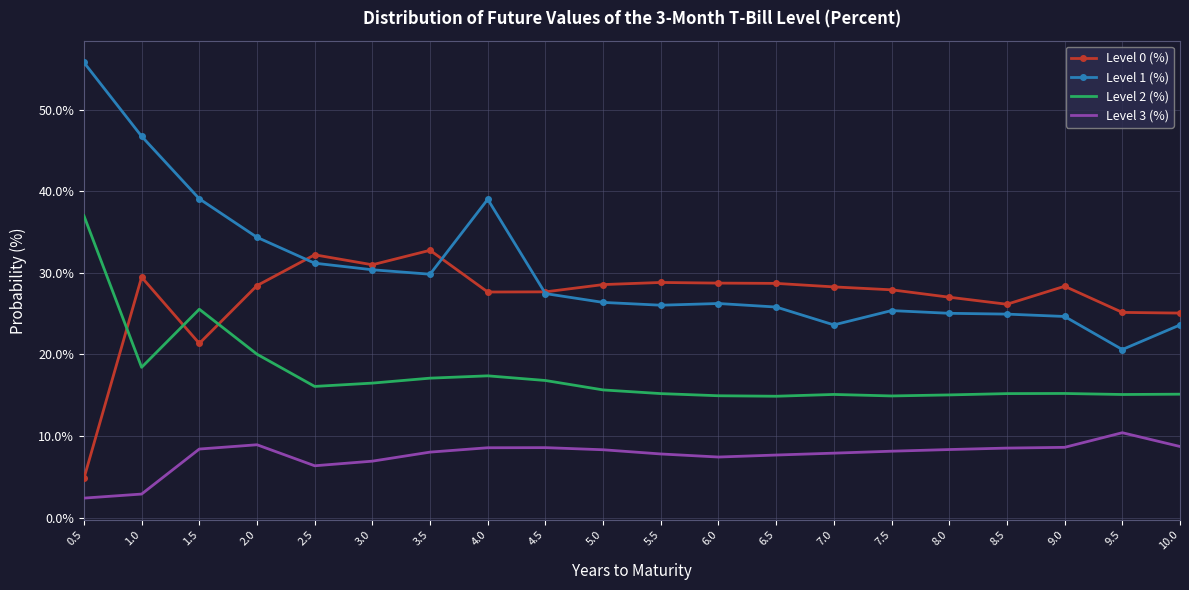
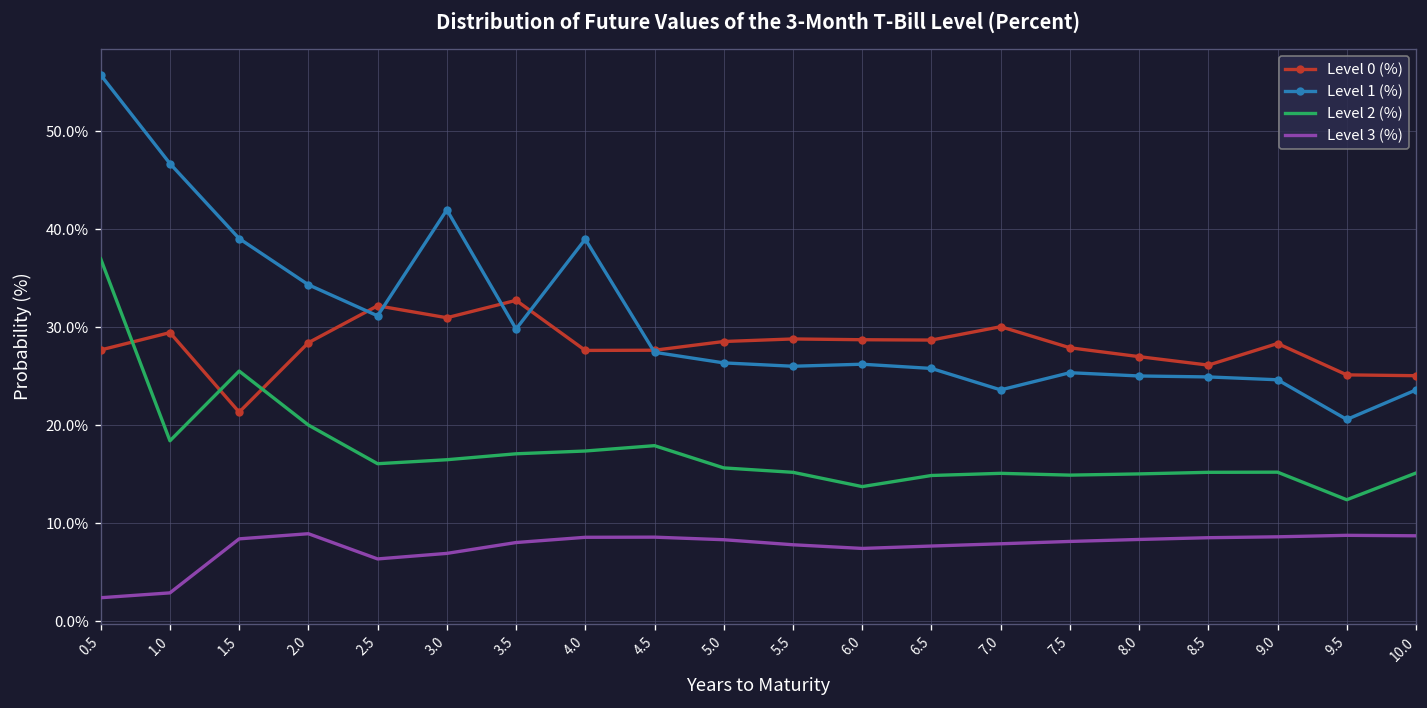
  {
    "Level 0 (%)": {
-     "0.5": "5%",
+     "0.5": "28%",
      "1.0": "29%",
      "1.5": "21%",
      "2.0": "28%",
      "2.5": "32%",
      "3.0": "31%",
      "3.5": "33%",
      "4.0": "28%",
      "5.0": "29%",
      "5.5": "29%",
      "6.0": "29%",
      "6.5": "29%",
-     "7.0": "28%",
+     "7.0": "30%",
      "7.5": "28%",
      "8.0": "27%",
      "8.5": "26%",
      "9.0": "28%",
      "9.5": "25%",
      "10.0": "25%"
    },
    "Level 1 (%)": {
      "0.5": "56%",
      "1.0": "47%",
      "1.5": "39%",
      "2.0": "34%",
      "2.5": "31%",
-     "3.0": "30%",
+     "3.0": "42%",
      "3.5": "30%",
      "4.0": "39%",
      "5.0": "26%",
      "5.5": "26%",
      "6.0": "26%",
      "6.5": "26%",
      "7.0": "24%",
      "7.5": "25%",
      "8.0": "25%",
      "8.5": "25%",
      "9.0": "25%",
      "9.5": "21%",
      "10.0": "24%"
    },
    "Level 2 (%)": {
      "0.5": "37%",
      "1.0": "18%",
      "1.5": "26%",
      "2.0": "20%",
      "2.5": "16%",
      "3.0": "16%",
      "3.5": "17%",
      "4.0": "17%",
-     "4.5": "17%",
+     "4.5": "18%",
      "5.0": "16%",
      "5.5": "15%",
-     "6.0": "15%",
+     "6.0": "14%",
      "6.5": "15%",
      "7.0": "15%",
      "7.5": "15%",
      "8.0": "15%",
      "8.5": "15%",
      "9.0": "15%",
-     "9.5": "15%",
+     "9.5": "12%",
      "10.0": "15%"
    },
    "Level 3 (%)": {
      "0.5": "2%",
      "1.0": "3%",
      "1.5": "8%",
      "2.0": "9%",
      "2.5": "6%",
      "3.0": "7%",
      "3.5": "8%",
      "4.0": "9%",
      "4.5": "9%",
      "5.0": "8%",
      "5.5": "8%",
      "6.0": "7%",
      "6.5": "8%",
      "7.0": "8%",
      "7.5": "8%",
      "8.0": "8%",
      "8.5": "9%",
      "9.0": "9%",
-     "9.5": "10%",
+     "9.5": "9%",
      "10.0": "9%"
    }
  }
